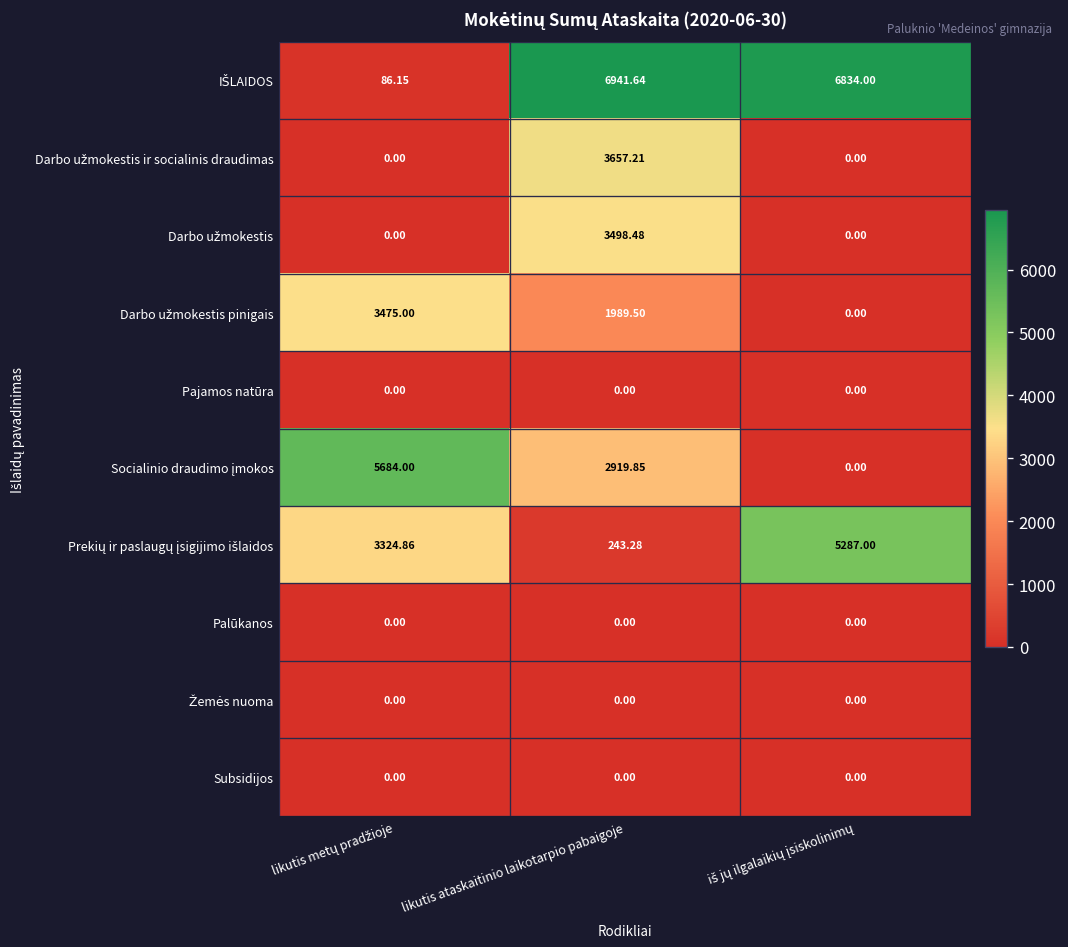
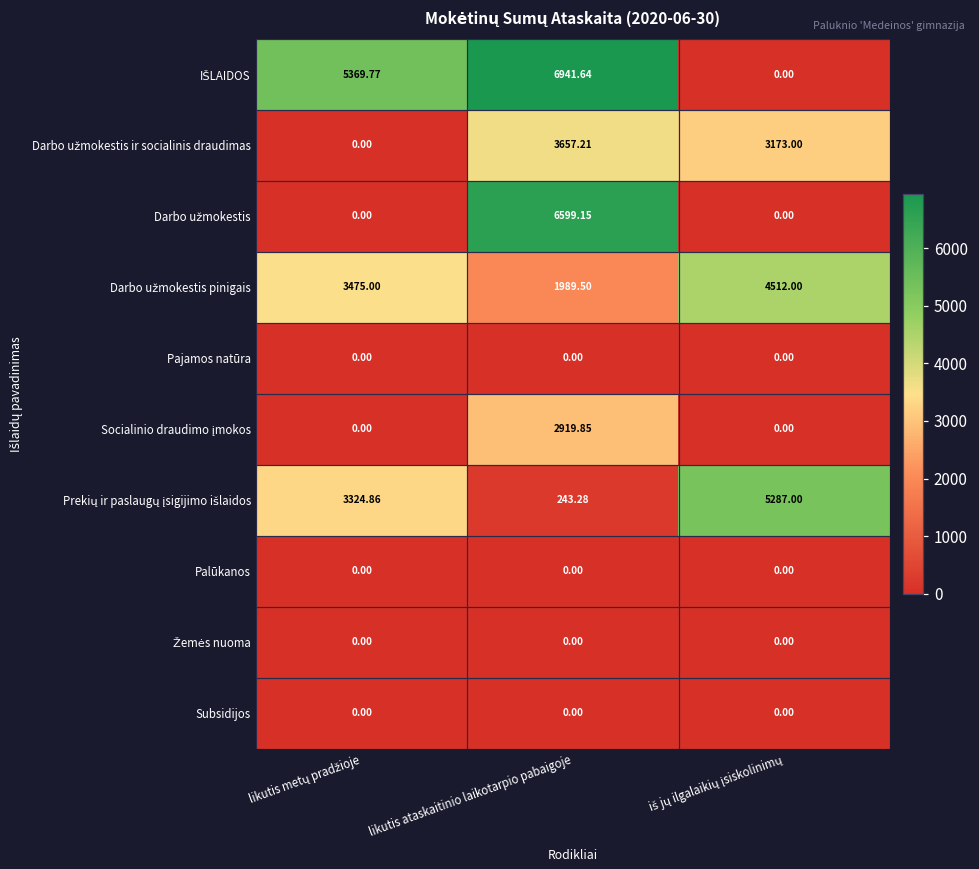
  {
    "IŠLAIDOS": {
-     "likutis metų pradžioje": 86.15,
+     "likutis metų pradžioje": 5369.77,
      "likutis ataskaitinio laikotarpio pabaigoje": 6941.64,
-     "iš jų ilgalaikių įsiskolinimų": 6834.00
+     "iš jų ilgalaikių įsiskolinimų": 0.00
    },
    "Darbo užmokestis ir socialinis draudimas": {
      "likutis metų pradžioje": 0.00,
      "likutis ataskaitinio laikotarpio pabaigoje": 3657.21,
-     "iš jų ilgalaikių įsiskolinimų": 0.00
+     "iš jų ilgalaikių įsiskolinimų": 3173.00
    },
    "Darbo užmokestis": {
      "likutis metų pradžioje": 0.00,
-     "likutis ataskaitinio laikotarpio pabaigoje": 3498.48,
+     "likutis ataskaitinio laikotarpio pabaigoje": 6599.15,
      "iš jų ilgalaikių įsiskolinimų": 0.00
    },
    "Darbo užmokestis pinigais": {
      "likutis metų pradžioje": 3475.00,
      "likutis ataskaitinio laikotarpio pabaigoje": 1989.50,
-     "iš jų ilgalaikių įsiskolinimų": 0.00
+     "iš jų ilgalaikių įsiskolinimų": 4512.00
    },
    "Pajamos natūra": {
      "likutis metų pradžioje": 0.00,
      "likutis ataskaitinio laikotarpio pabaigoje": 0.00,
      "iš jų ilgalaikių įsiskolinimų": 0.00
    },
    "Socialinio draudimo įmokos": {
-     "likutis metų pradžioje": 5684.00,
+     "likutis metų pradžioje": 0.00,
      "likutis ataskaitinio laikotarpio pabaigoje": 2919.85,
      "iš jų ilgalaikių įsiskolinimų": 0.00
    },
    "Prekių ir paslaugų įsigijimo išlaidos": {
      "likutis metų pradžioje": 3324.86,
      "likutis ataskaitinio laikotarpio pabaigoje": 243.28,
      "iš jų ilgalaikių įsiskolinimų": 5287.00
    },
    "Palūkanos": {
      "likutis metų pradžioje": 0.00,
      "likutis ataskaitinio laikotarpio pabaigoje": 0.00,
      "iš jų ilgalaikių įsiskolinimų": 0.00
    },
    "Žemės nuoma": {
      "likutis metų pradžioje": 0.00,
      "likutis ataskaitinio laikotarpio pabaigoje": 0.00,
      "iš jų ilgalaikių įsiskolinimų": 0.00
    },
    "Subsidijos": {
      "likutis metų pradžioje": 0.00,
      "likutis ataskaitinio laikotarpio pabaigoje": 0.00,
      "iš jų ilgalaikių įsiskolinimų": 0.00
    }
  }
